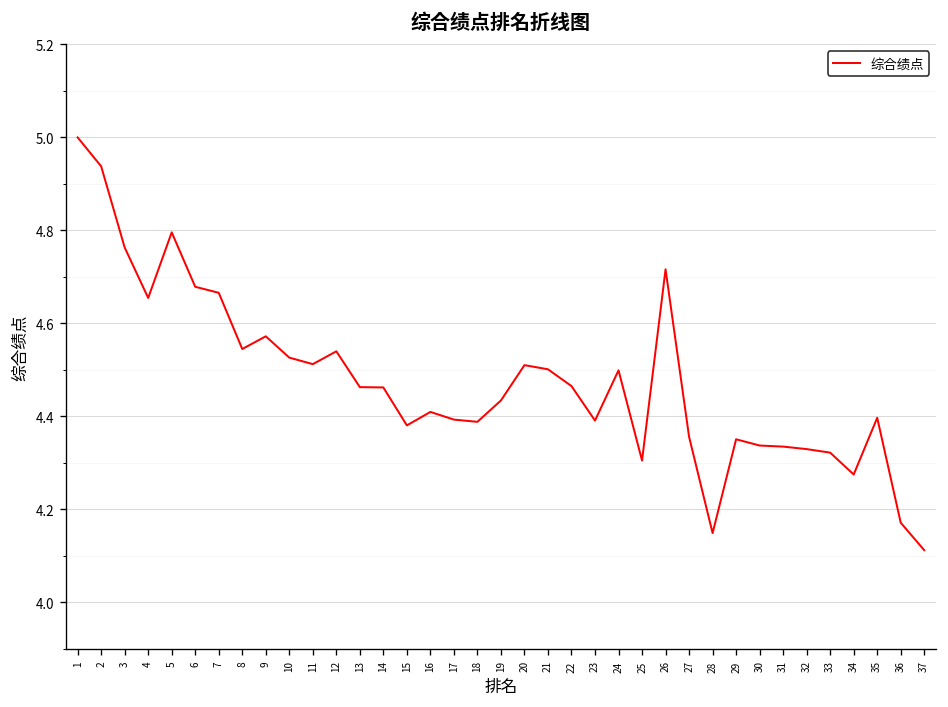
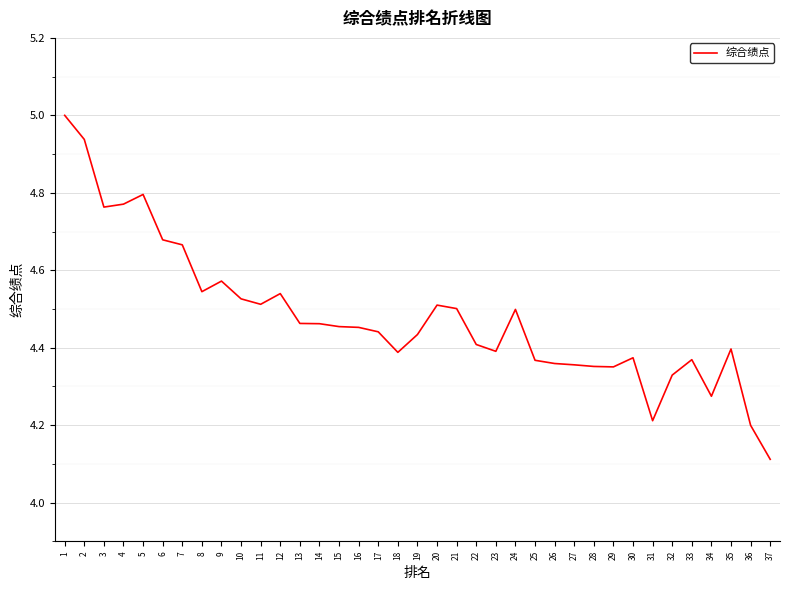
  {
    "1": 5.00,
    "2": 4.94,
    "3": 4.76,
-   "4": 4.65,
+   "4": 4.77,
    "5": 4.80,
    "6": 4.68,
    "7": 4.67,
    "8": 4.54,
    "9": 4.57,
    "10": 4.53,
    "11": 4.51,
    "12": 4.54,
    "13": 4.46,
    "14": 4.46,
-   "15": 4.38,
-   "16": 4.41,
-   "17": 4.39,
+   "15": 4.45,
+   "16": 4.45,
+   "17": 4.44,
    "18": 4.39,
    "19": 4.43,
    "20": 4.51,
    "21": 4.50,
-   "22": 4.46,
+   "22": 4.41,
    "23": 4.39,
    "24": 4.50,
-   "25": 4.30,
-   "26": 4.72,
+   "25": 4.37,
+   "26": 4.36,
    "27": 4.36,
-   "28": 4.15,
+   "28": 4.35,
    "29": 4.35,
-   "30": 4.34,
-   "31": 4.33,
+   "30": 4.37,
+   "31": 4.21,
    "32": 4.33,
-   "33": 4.32,
+   "33": 4.37,
    "34": 4.27,
    "35": 4.40,
-   "36": 4.17,
+   "36": 4.20,
    "37": 4.11
  }
